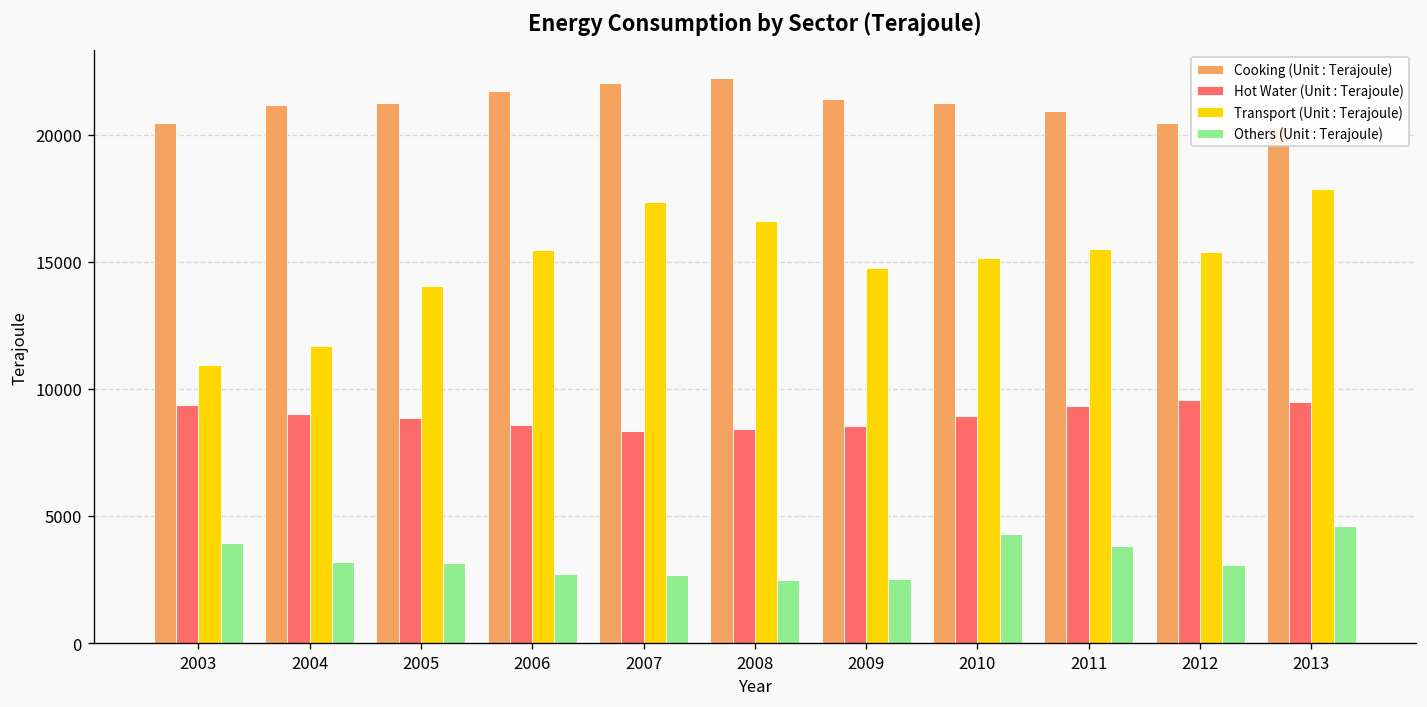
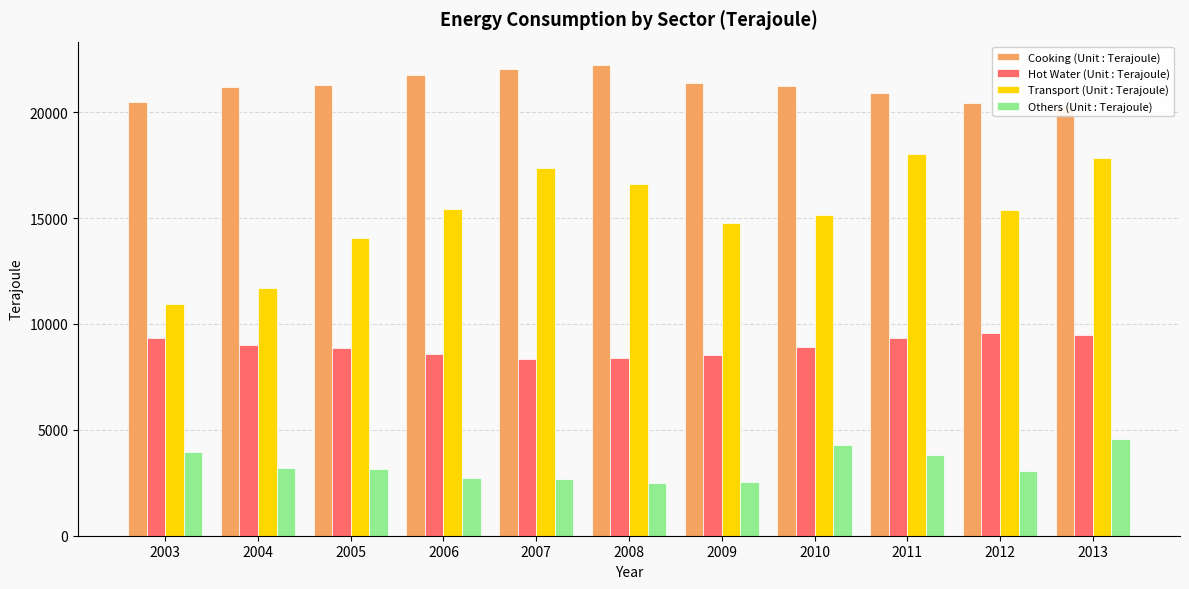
  {
    "Transport (Unit : Terajoule)": {
      "2003": 10900,
      "2004": 11700,
      "2005": 14000,
      "2006": 15500,
      "2007": 17400,
      "2008": 16600,
      "2009": 14800,
      "2010": 15100,
-     "2011": 15500,
+     "2011": 18000,
      "2012": 15400,
      "2013": 17900
    },
    "Others (Unit : Terajoule)": {
      "2003": 3900,
      "2004": 3200,
      "2005": 3100,
      "2006": 2700,
      "2007": 2700,
      "2008": 2500,
      "2009": 2500,
      "2010": 4300,
      "2011": 3800,
      "2012": 3100,
      "2013": 4600
    }
  }
